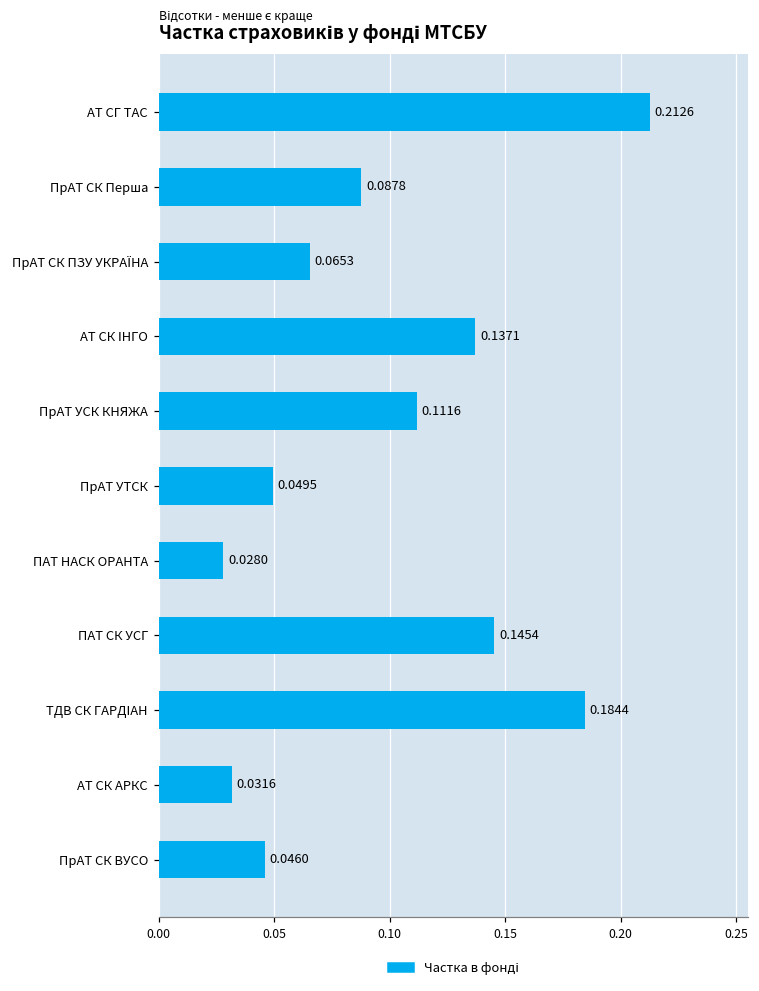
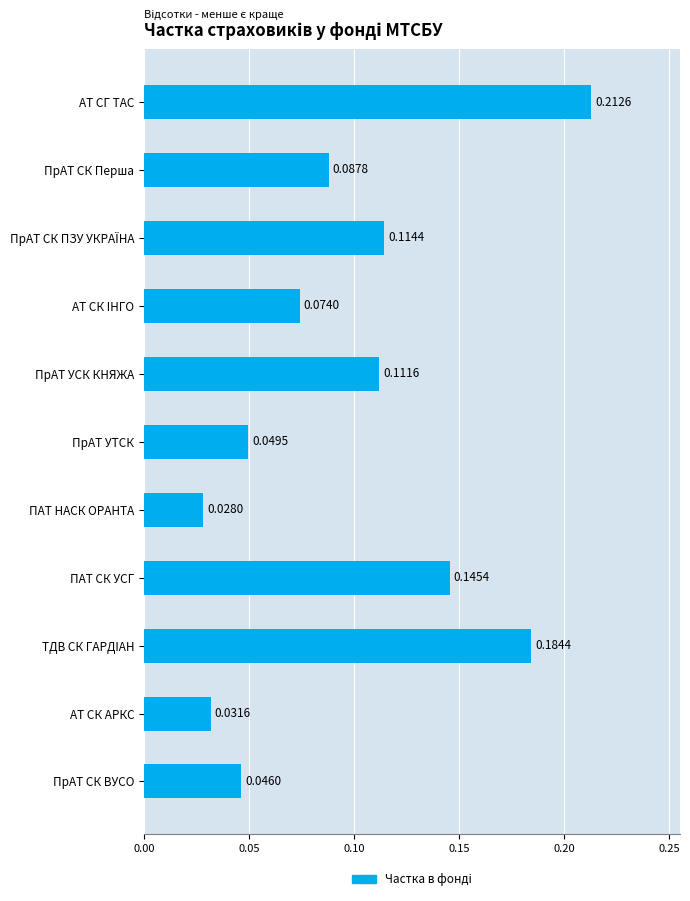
  {
    "АТ СГ ТАС": 0.2126,
    "ПрАТ СК Перша": 0.0878,
-   "ПрАТ СК ПЗУ УКРАЇНА": 0.0653,
-   "АТ СК ІНГО": 0.1371,
+   "ПрАТ СК ПЗУ УКРАЇНА": 0.1144,
+   "АТ СК ІНГО": 0.0740,
    "ПрАТ УСК КНЯЖА": 0.1116,
    "ПрАТ УТСК": 0.0495,
    "ПАТ НАСК ОРАНТА": 0.0280,
    "ПАТ СК УСГ": 0.1454,
    "ТДВ СК ГАРДІАН": 0.1844,
    "АТ СК АРКС": 0.0316,
    "ПрАТ СК ВУСО": 0.0460
  }
